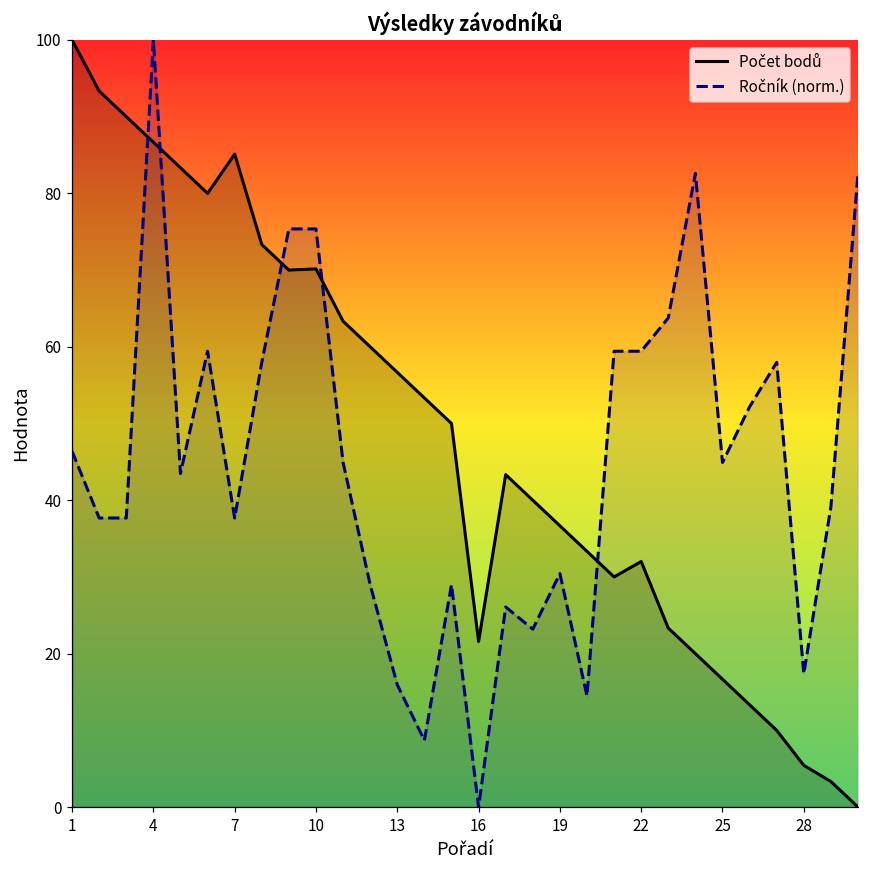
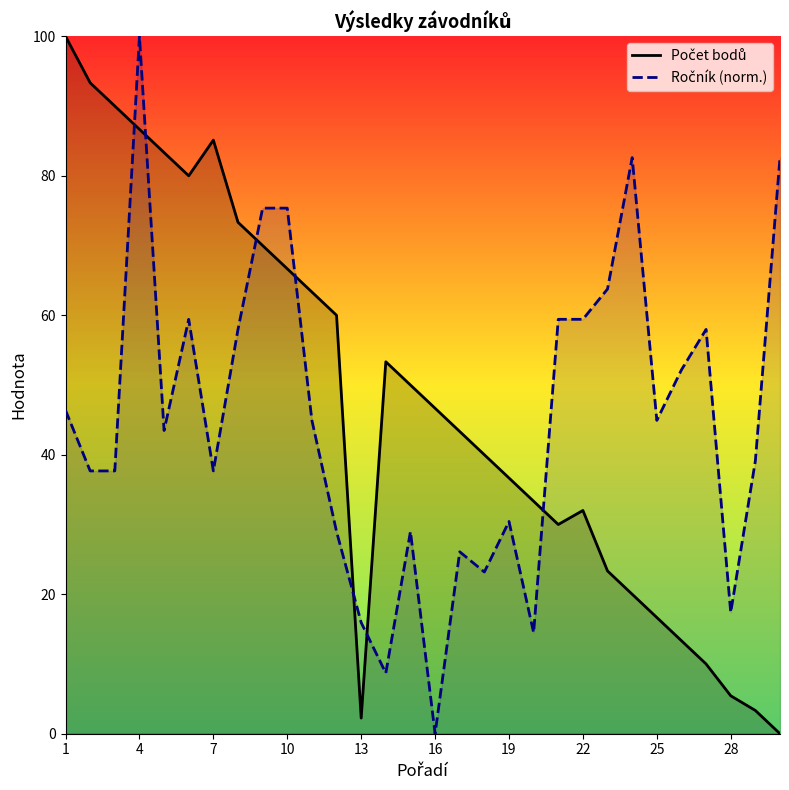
  {
    "Počet bodů": {
      "1": 100,
      "4": 87,
      "7": 85,
-     "10": 70,
-     "13": 57,
-     "16": 22,
+     "10": 67,
+     "13": 2,
+     "16": 47,
      "19": 37,
      "22": 32,
      "25": 17,
      "28": 5
    },
    "Ročník (norm.)": {
      "1": 46,
      "4": 100,
      "7": 38,
      "10": 75,
      "13": 16,
      "16": 0,
      "19": 30,
      "22": 59,
      "25": 45,
      "28": 17
    }
  }
